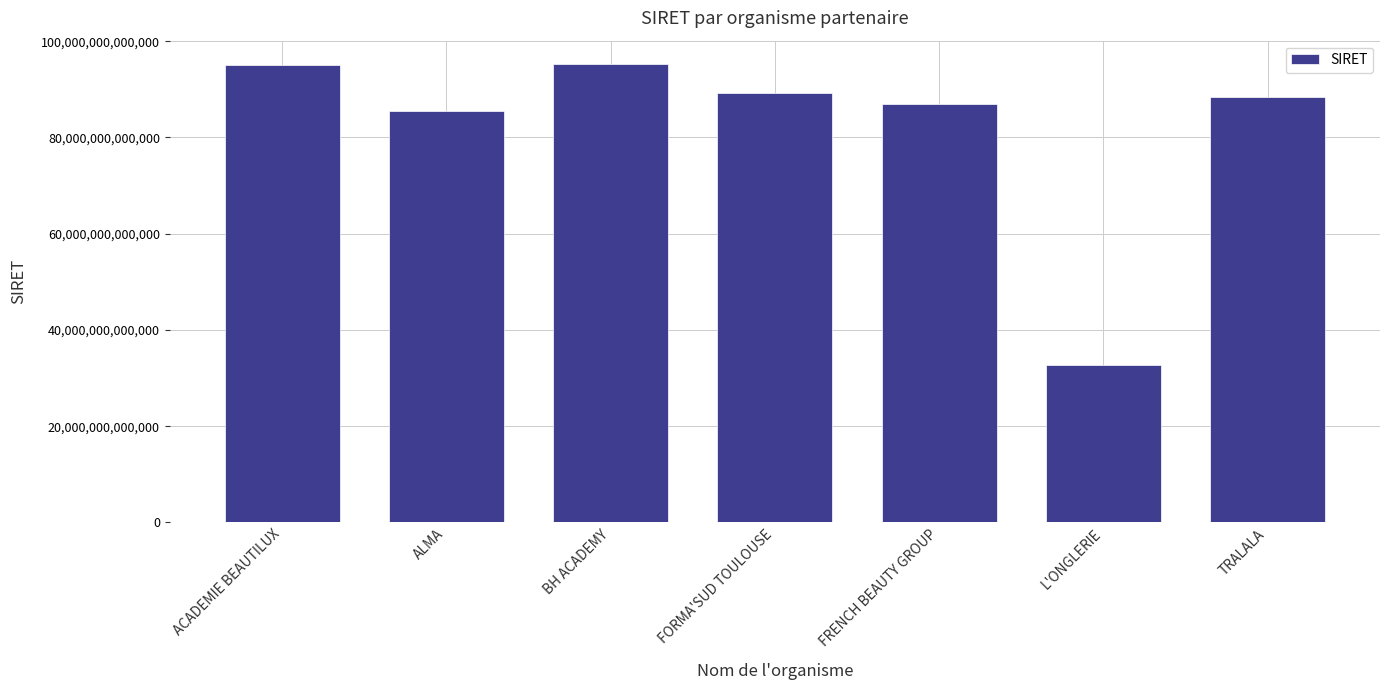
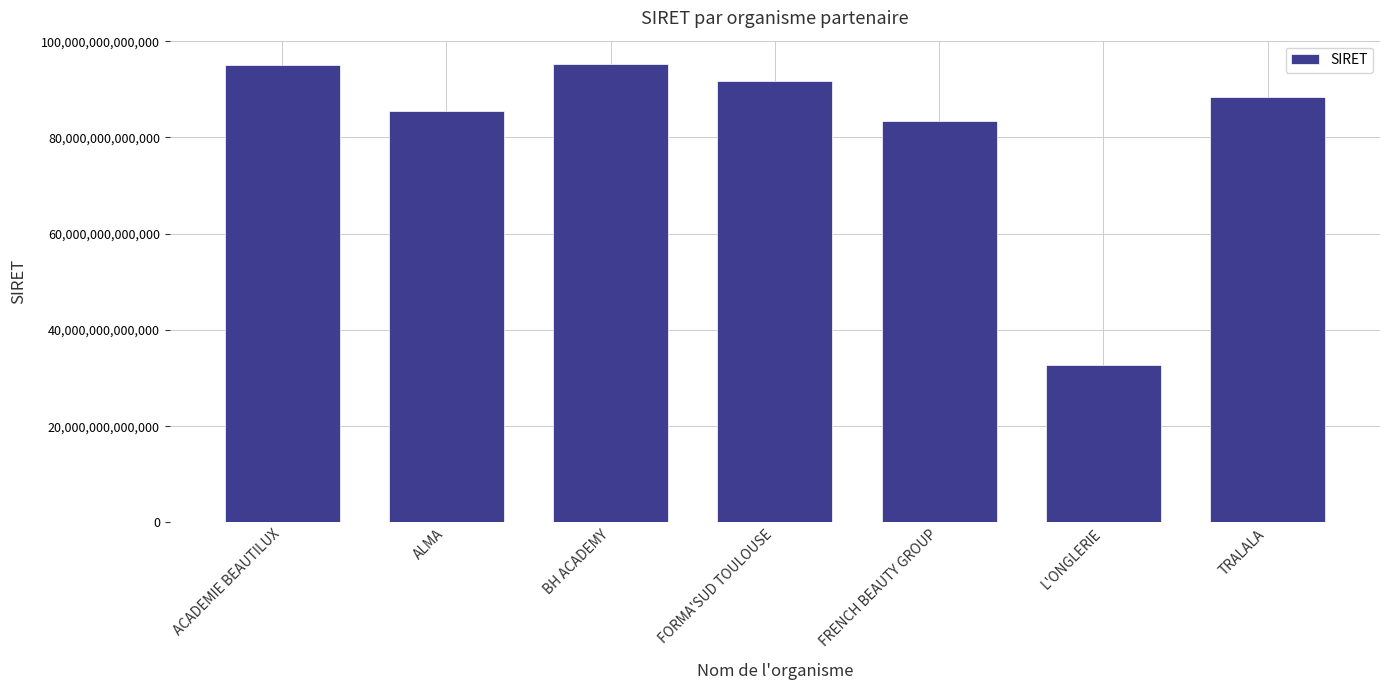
  {
    "ACADEMIE BEAUTILUX": "95,000,000,000,000",
    "ALMA": "86,000,000,000,000",
    "BH ACADEMY": "95,000,000,000,000",
-   "FORMA'SUD TOULOUSE": "89,000,000,000,000",
-   "FRENCH BEAUTY GROUP": "87,000,000,000,000",
+   "FORMA'SUD TOULOUSE": "92,000,000,000,000",
+   "FRENCH BEAUTY GROUP": "83,000,000,000,000",
    "L'ONGLERIE": "33,000,000,000,000",
    "TRALALA": "88,000,000,000,000"
  }
